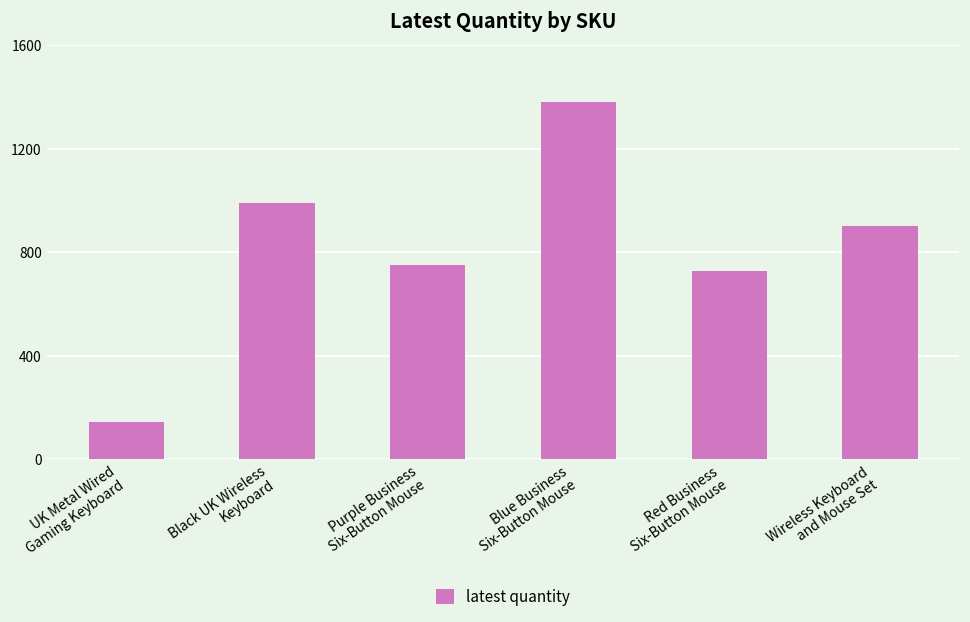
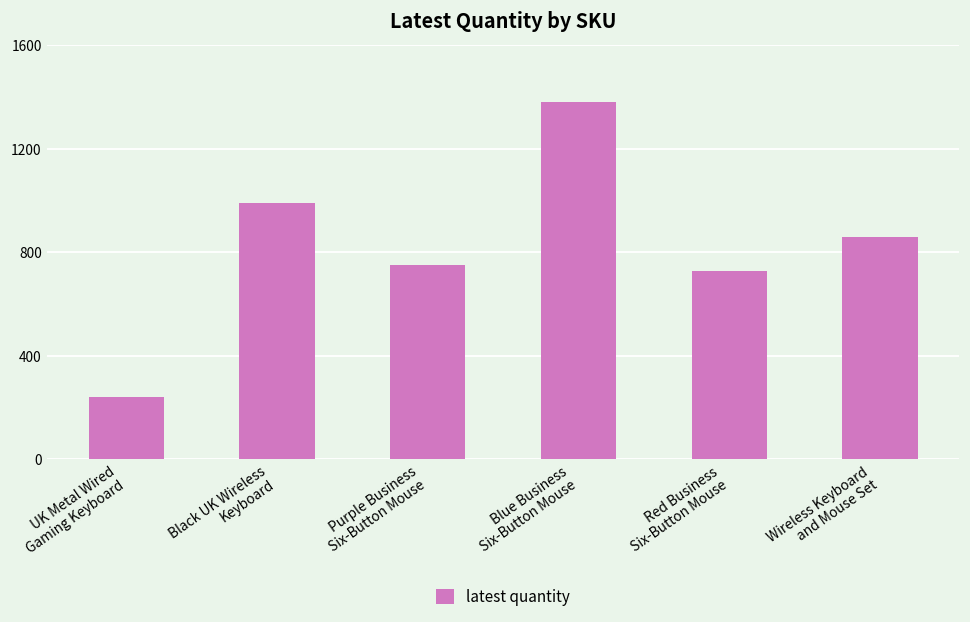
  {
-   "UK Metal Wired Gaming Keyboard": 140,
+   "UK Metal Wired Gaming Keyboard": 240,
    "Black UK Wireless Keyboard": 990,
    "Purple Business Six-Button Mouse": 750,
    "Blue Business Six-Button Mouse": 1380,
    "Red Business Six-Button Mouse": 730,
-   "Wireless Keyboard and Mouse Set": 900
+   "Wireless Keyboard and Mouse Set": 860
  }
